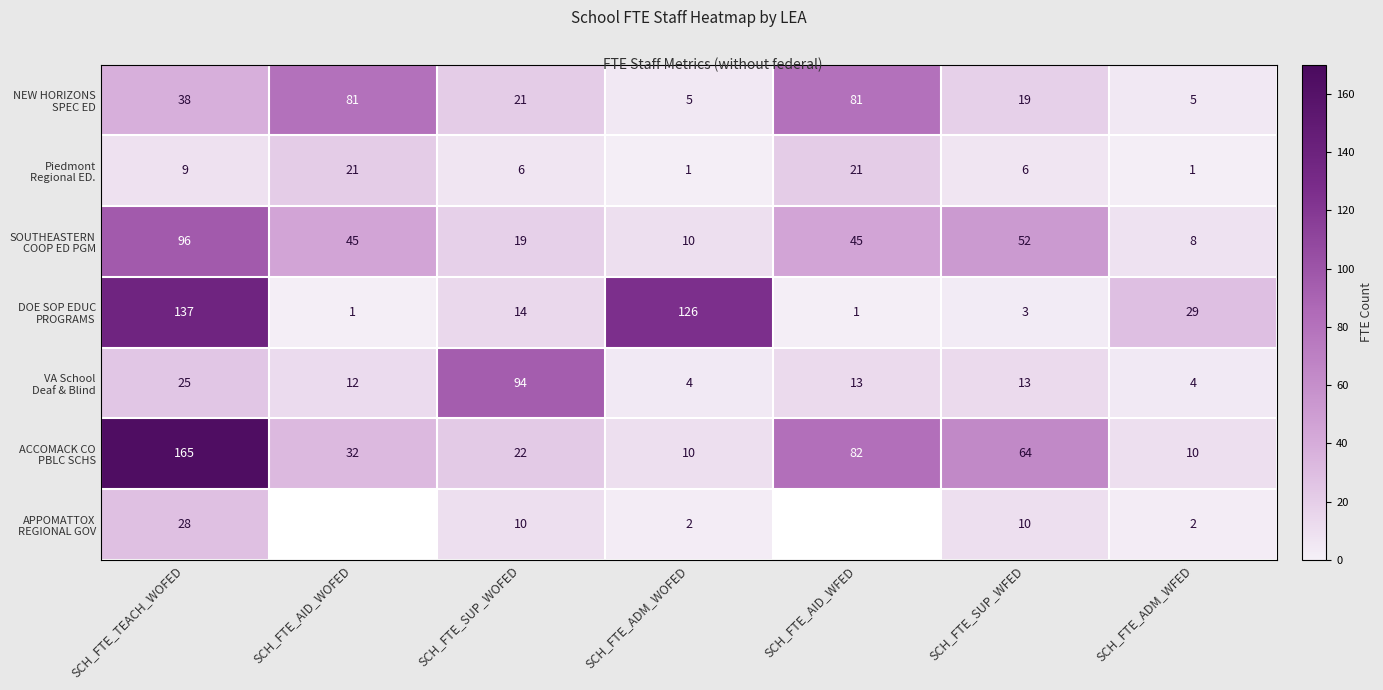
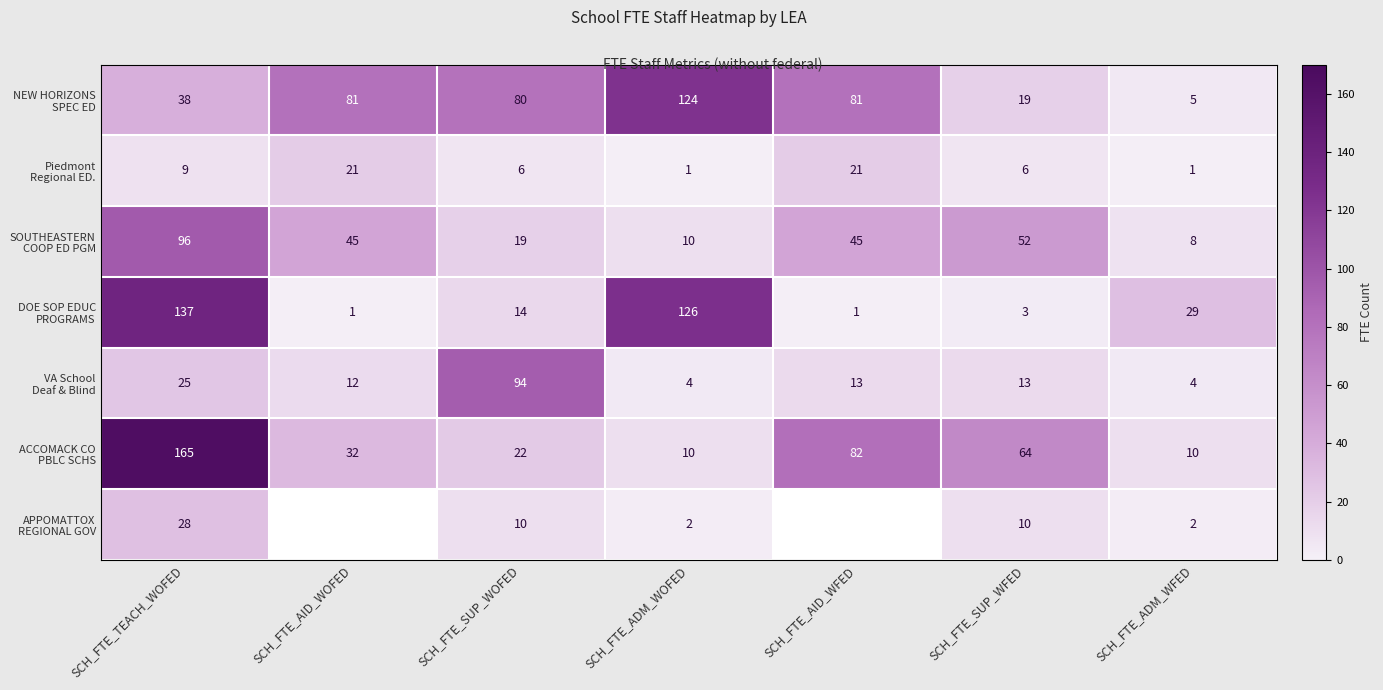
  {
    "NEW HORIZONS SPEC ED": {
      "SCH_FTE_TEACH_WOFED": 38,
      "SCH_FTE_AID_WOFED": 81,
-     "SCH_FTE_SUP_WOFED": 21,
-     "SCH_FTE_ADM_WOFED": 5,
+     "SCH_FTE_SUP_WOFED": 80,
+     "SCH_FTE_ADM_WOFED": 124,
      "SCH_FTE_AID_WFED": 81,
      "SCH_FTE_SUP_WFED": 19,
      "SCH_FTE_ADM_WFED": 5
    },
    "Piedmont Regional ED.": {
      "SCH_FTE_TEACH_WOFED": 9,
      "SCH_FTE_AID_WOFED": 21,
      "SCH_FTE_SUP_WOFED": 6,
      "SCH_FTE_ADM_WOFED": 1,
      "SCH_FTE_AID_WFED": 21,
      "SCH_FTE_SUP_WFED": 6,
      "SCH_FTE_ADM_WFED": 1
    },
    "SOUTHEASTERN COOP ED PGM": {
      "SCH_FTE_TEACH_WOFED": 96,
      "SCH_FTE_AID_WOFED": 45,
      "SCH_FTE_SUP_WOFED": 19,
      "SCH_FTE_ADM_WOFED": 10,
      "SCH_FTE_AID_WFED": 45,
      "SCH_FTE_SUP_WFED": 52,
      "SCH_FTE_ADM_WFED": 8
    },
    "DOE SOP EDUC PROGRAMS": {
      "SCH_FTE_TEACH_WOFED": 137,
      "SCH_FTE_AID_WOFED": 1,
      "SCH_FTE_SUP_WOFED": 14,
      "SCH_FTE_ADM_WOFED": 126,
      "SCH_FTE_AID_WFED": 1,
      "SCH_FTE_SUP_WFED": 3,
      "SCH_FTE_ADM_WFED": 29
    },
    "VA School Deaf & Blind": {
      "SCH_FTE_TEACH_WOFED": 25,
      "SCH_FTE_AID_WOFED": 12,
      "SCH_FTE_SUP_WOFED": 94,
      "SCH_FTE_ADM_WOFED": 4,
      "SCH_FTE_AID_WFED": 13,
      "SCH_FTE_SUP_WFED": 13,
      "SCH_FTE_ADM_WFED": 4
    },
    "ACCOMACK CO PBLC SCHS": {
      "SCH_FTE_TEACH_WOFED": 165,
      "SCH_FTE_AID_WOFED": 32,
      "SCH_FTE_SUP_WOFED": 22,
      "SCH_FTE_ADM_WOFED": 10,
      "SCH_FTE_AID_WFED": 82,
      "SCH_FTE_SUP_WFED": 64,
      "SCH_FTE_ADM_WFED": 10
    },
    "APPOMATTOX REGIONAL GOV": {
      "SCH_FTE_TEACH_WOFED": 28,
      "SCH_FTE_SUP_WOFED": 10,
      "SCH_FTE_ADM_WOFED": 2,
      "SCH_FTE_SUP_WFED": 10,
      "SCH_FTE_ADM_WFED": 2
    }
  }
